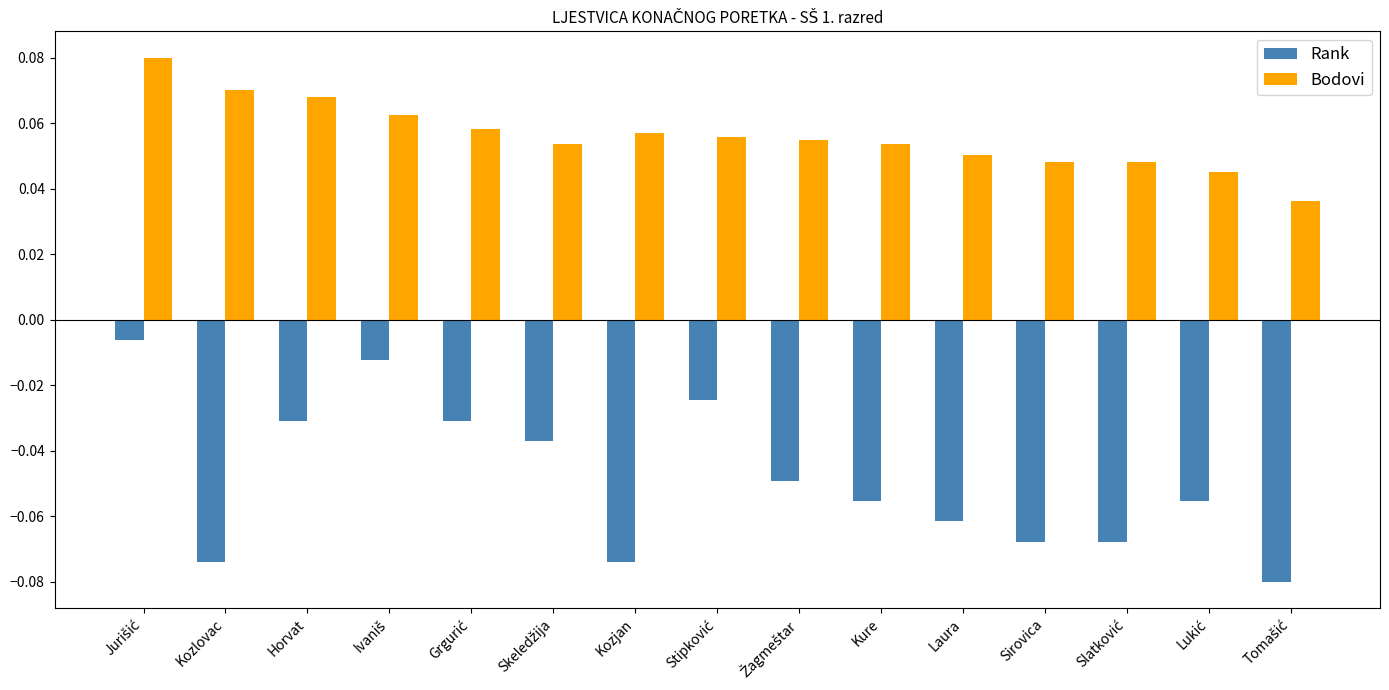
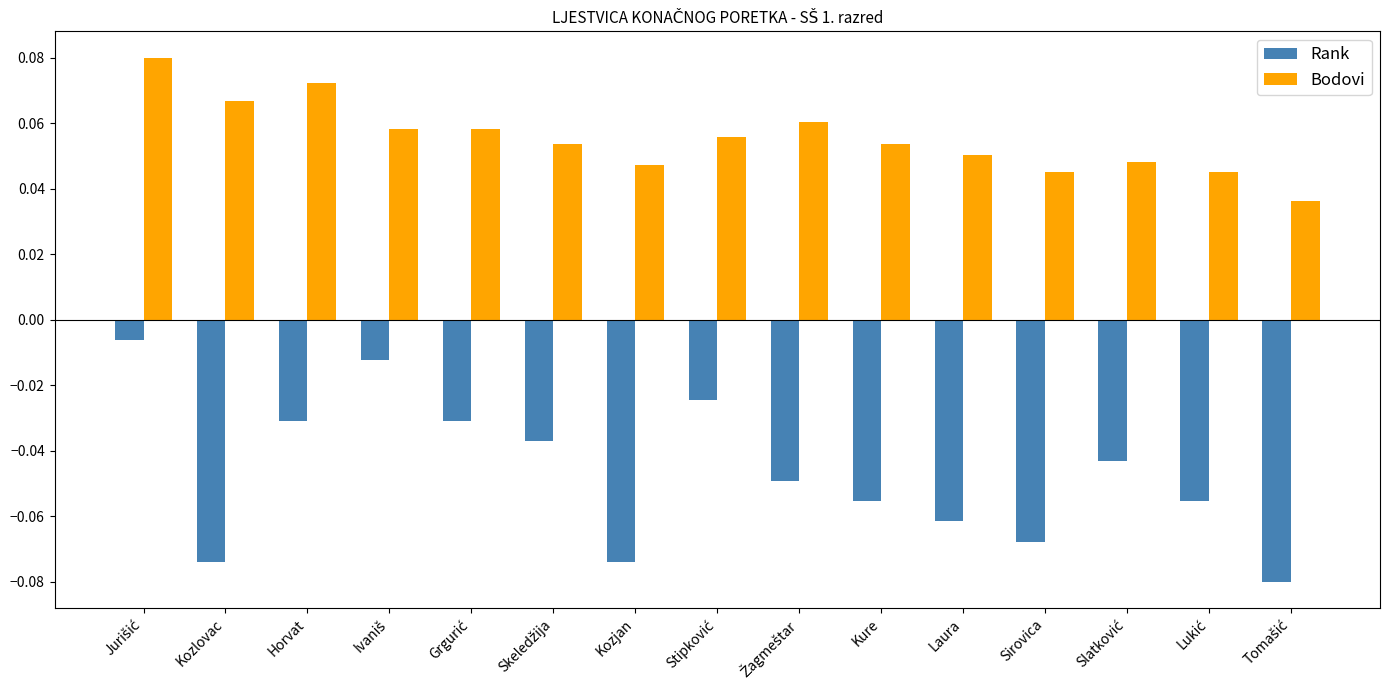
  {
    "Rank": {
      "Jurišić": -0.006,
      "Kozlovac": -0.074,
      "Horvat": -0.031,
      "Ivaniš": -0.012,
      "Grgurić": -0.031,
      "Skeledžija": -0.037,
      "Kozjan": -0.074,
      "Stipković": -0.025,
      "Žagmeštar": -0.049,
      "Kure": -0.055,
      "Laura": -0.062,
      "Sirovica": -0.068,
-     "Slatković": -0.068,
+     "Slatković": -0.043,
      "Lukić": -0.055,
      "Tomašić": -0.080
    },
    "Bodovi": {
      "Jurišić": 0.080,
-     "Kozlovac": 0.070,
-     "Horvat": 0.068,
-     "Ivaniš": 0.062,
+     "Kozlovac": 0.067,
+     "Horvat": 0.072,
+     "Ivaniš": 0.058,
      "Grgurić": 0.058,
      "Skeledžija": 0.054,
-     "Kozjan": 0.057,
+     "Kozjan": 0.047,
      "Stipković": 0.056,
-     "Žagmeštar": 0.055,
+     "Žagmeštar": 0.060,
      "Kure": 0.054,
      "Laura": 0.050,
-     "Sirovica": 0.048,
+     "Sirovica": 0.045,
      "Slatković": 0.048,
      "Lukić": 0.045,
      "Tomašić": 0.036
    }
  }
